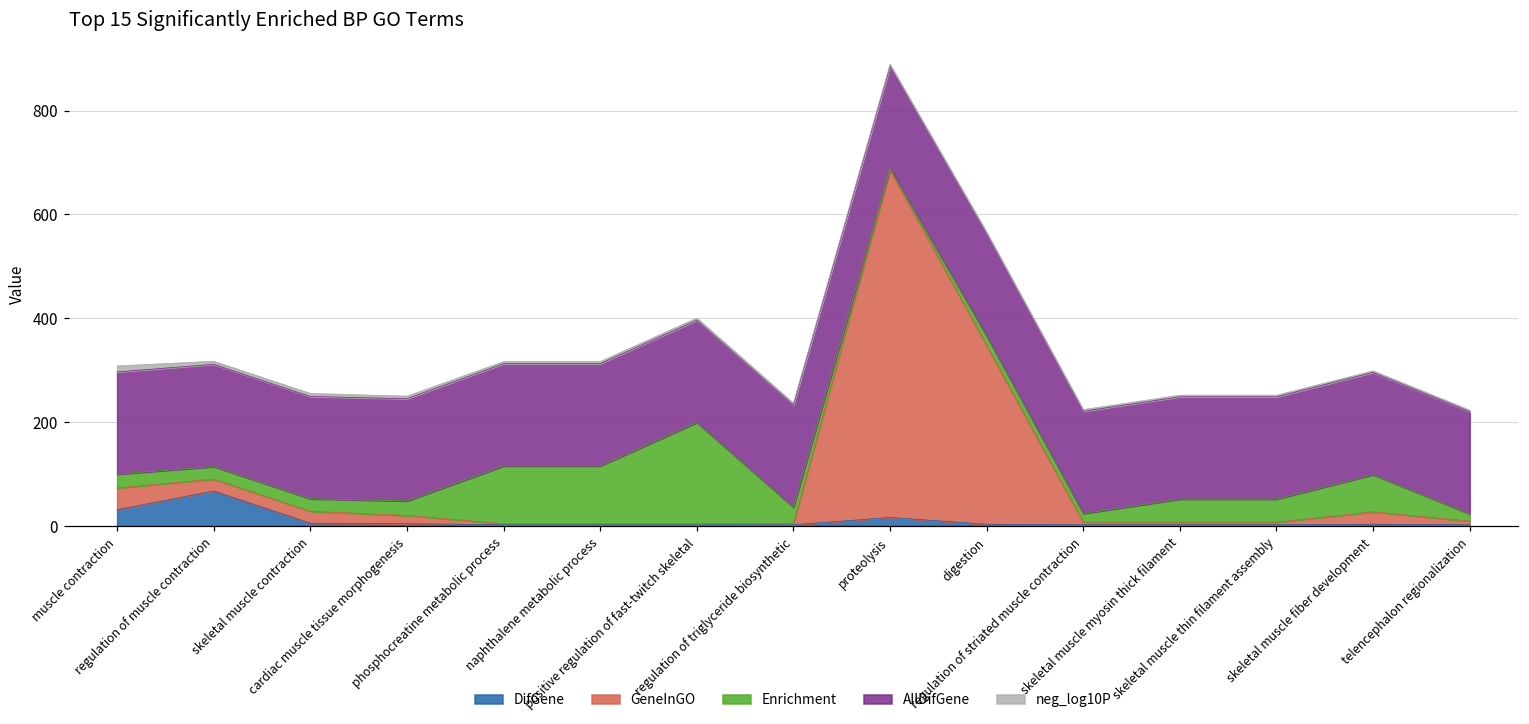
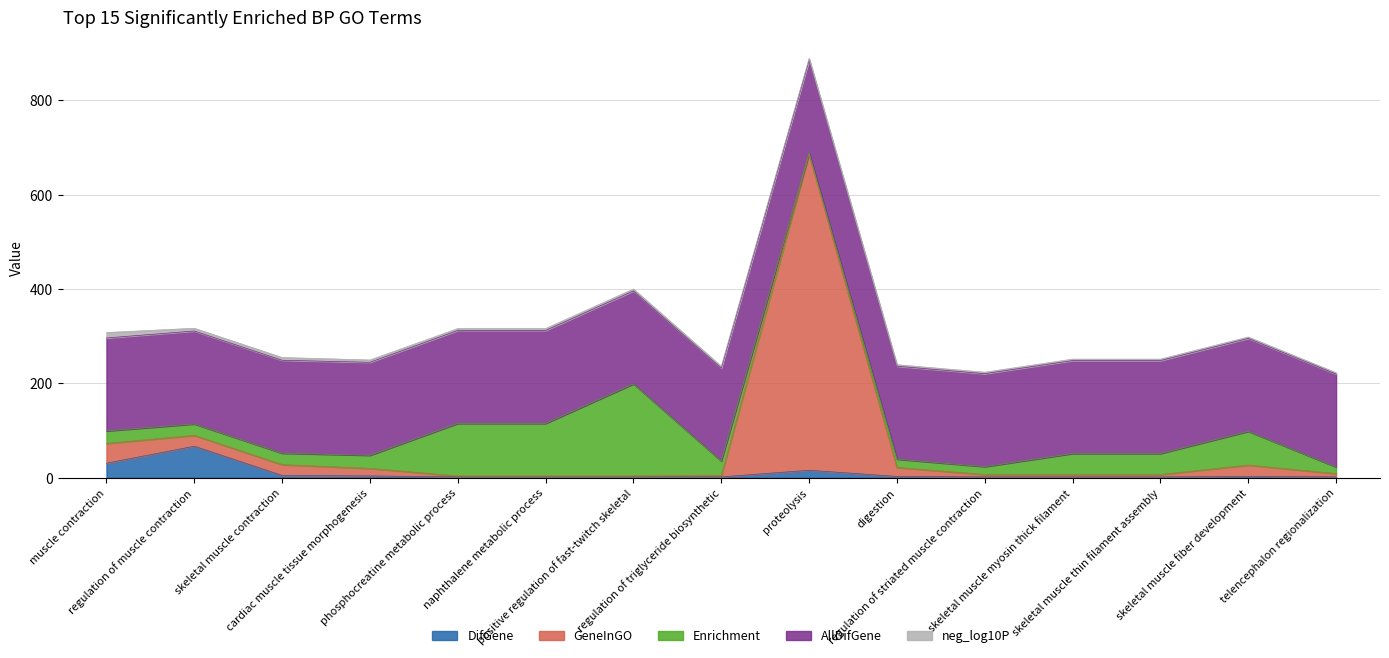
  {
    "DifGene": {
      "muscle contraction": 30,
      "regulation of muscle contraction": 70,
      "skeletal muscle contraction": 10,
      "cardiac muscle tissue morphogenesis": 0,
      "proteolysis": 20,
      "digestion": 0,
      "skeletal muscle fiber development": 0,
      "telencephalon regionalization": 0
    },
    "GeneInGO": {
      "muscle contraction": 40,
      "regulation of muscle contraction": 20,
      "skeletal muscle contraction": 20,
      "cardiac muscle tissue morphogenesis": 20,
-     "digestion": 350,
+     "digestion": 20,
      "skeletal muscle fiber development": 20,
      "telencephalon regionalization": 10
    },
    "Enrichment": {
      "muscle contraction": 30,
      "regulation of muscle contraction": 20,
      "skeletal muscle contraction": 20,
      "cardiac muscle tissue morphogenesis": 30,
      "phosphocreatine metabolic process": 110,
      "naphthalene metabolic process": 110,
      "positive regulation of fast-twitch skeletal": 200,
      "regulation of triglyceride biosynthetic": 30,
      "digestion": 20,
      "regulation of striated muscle contraction": 20,
      "skeletal muscle myosin thick filament": 40,
      "skeletal muscle thin filament assembly": 40,
      "skeletal muscle fiber development": 70,
      "telencephalon regionalization": 10
    },
    "AllDifGene": {
      "muscle contraction": 200,
      "regulation of muscle contraction": 200,
      "skeletal muscle contraction": 200
    },
    "neg_log10P": {
      "muscle contraction": 10,
      "regulation of muscle contraction": 10,
      "skeletal muscle contraction": 10
    }
  }
